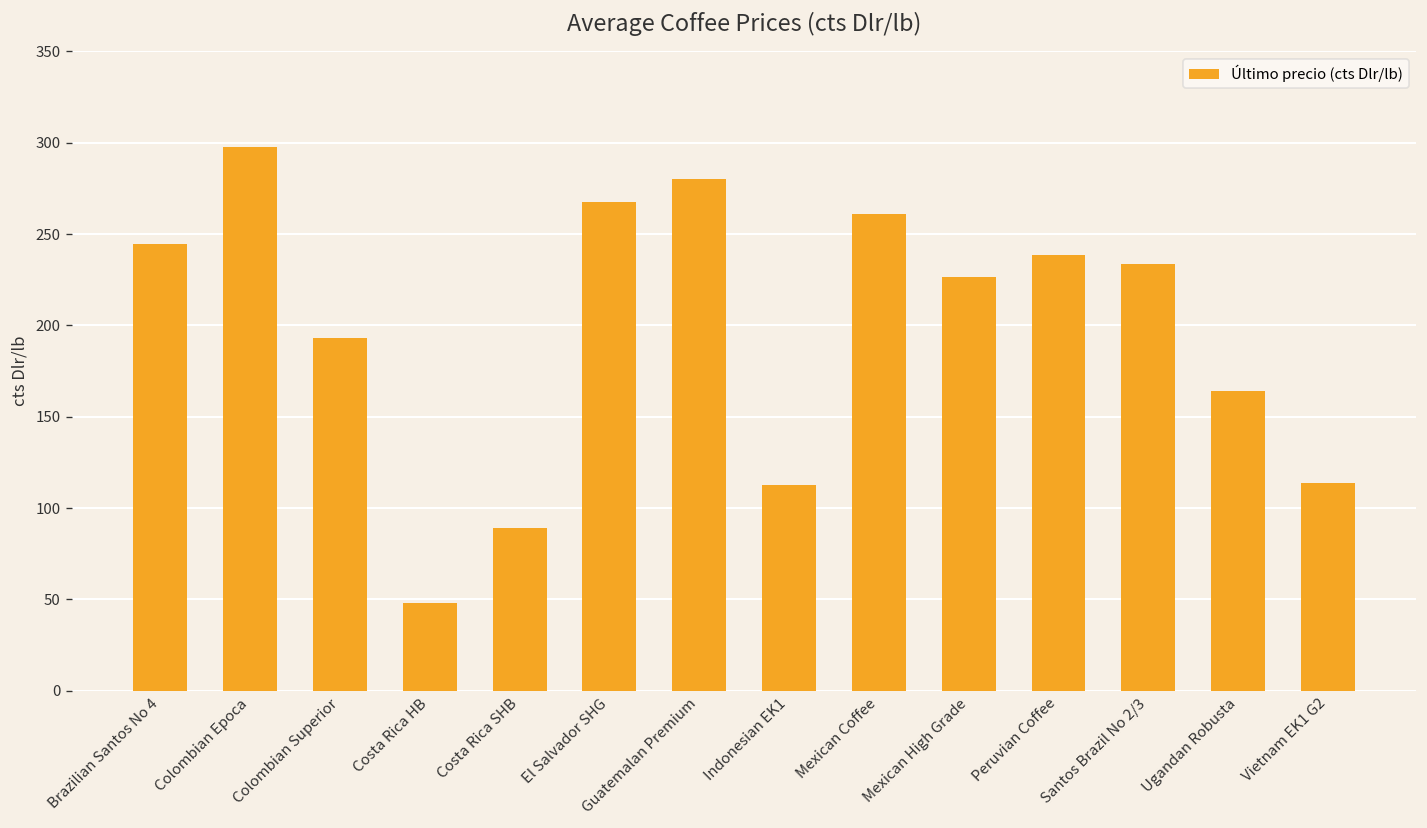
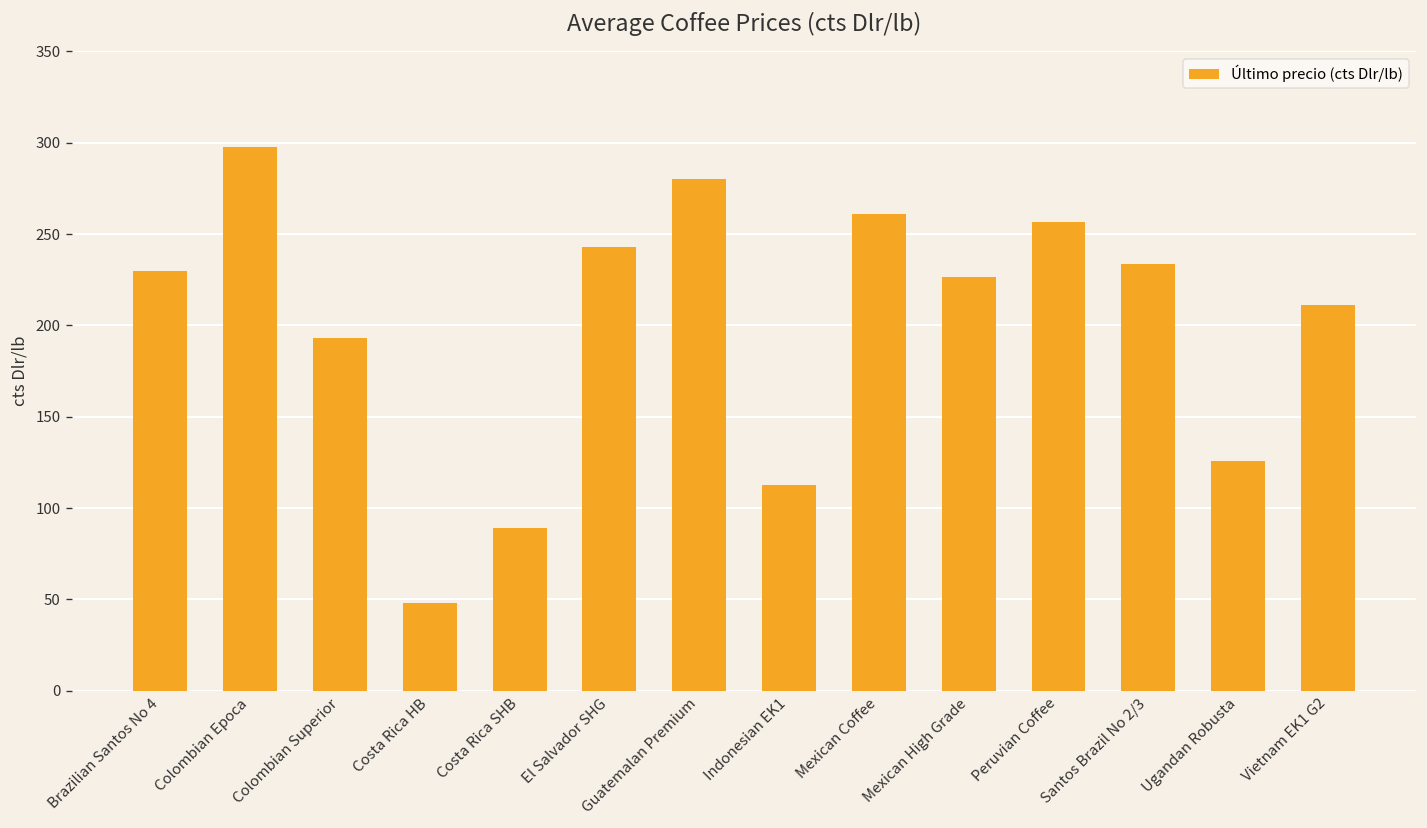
  {
-   "Brazilian Santos No 4": 245,
+   "Brazilian Santos No 4": 230,
    "Colombian Epoca": 298,
    "Colombian Superior": 193,
    "Costa Rica HB": 48,
    "Costa Rica SHB": 89,
-   "El Salvador SHG": 267,
+   "El Salvador SHG": 243,
    "Guatemalan Premium": 280,
    "Indonesian EK1": 112,
    "Mexican Coffee": 261,
    "Mexican High Grade": 227,
-   "Peruvian Coffee": 238,
+   "Peruvian Coffee": 257,
    "Santos Brazil No 2/3": 234,
-   "Ugandan Robusta": 164,
-   "Vietnam EK1 G2": 114
+   "Ugandan Robusta": 126,
+   "Vietnam EK1 G2": 211
  }
